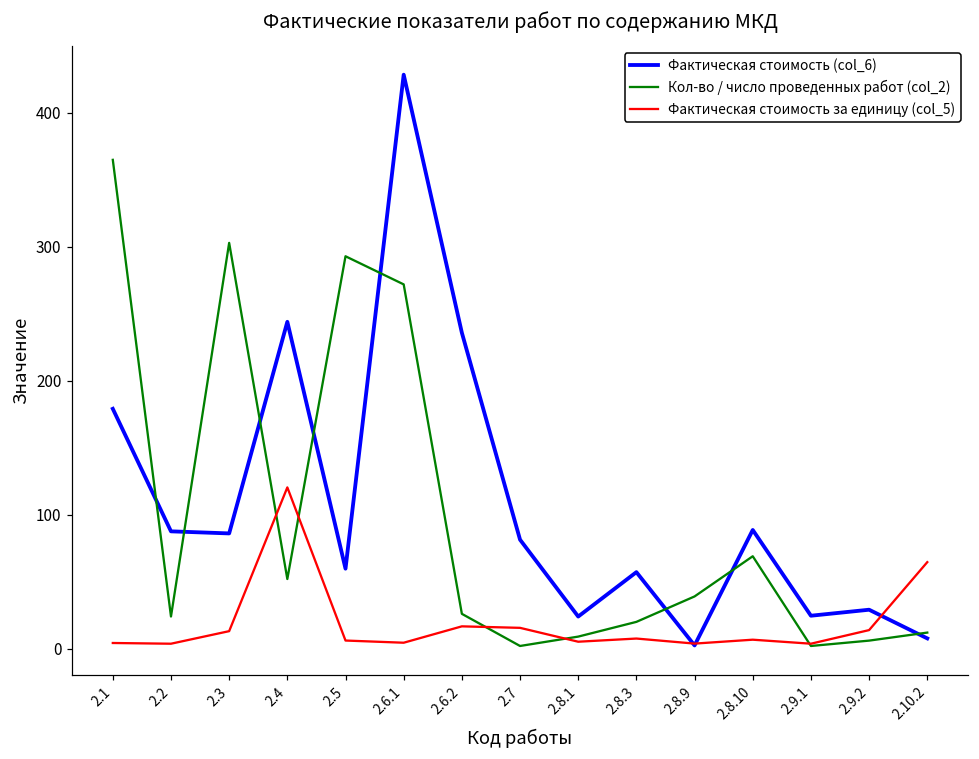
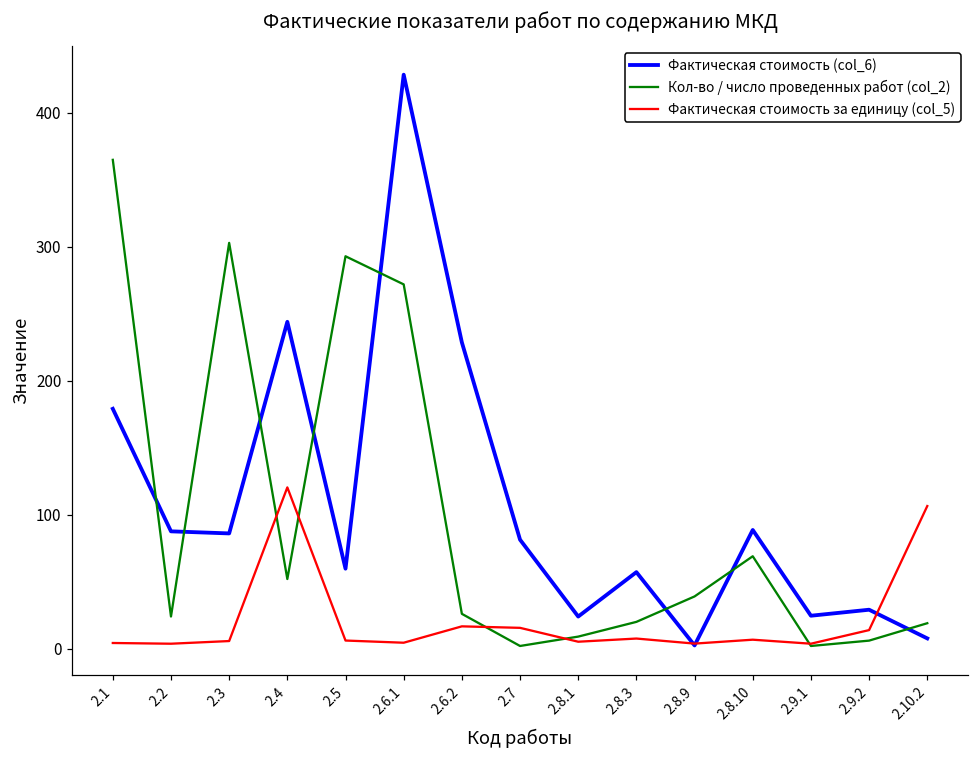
  {
    "Фактическая стоимость (col_6)": {
      "2.1": 179,
      "2.2": 88,
      "2.3": 86,
      "2.4": 244,
      "2.5": 60,
      "2.6.1": 429,
-     "2.6.2": 236,
+     "2.6.2": 229,
      "2.7": 81,
      "2.8.1": 24,
      "2.8.3": 57,
      "2.8.10": 89,
      "2.9.1": 25,
      "2.9.2": 29,
      "2.10.2": 8
    },
    "Кол-во / число проведенных работ (col_2)": {
      "2.1": 365,
      "2.2": 24,
      "2.3": 303,
      "2.4": 52,
      "2.5": 293,
      "2.6.1": 272,
      "2.6.2": 26,
      "2.7": 2,
      "2.8.1": 9,
      "2.8.3": 20,
      "2.8.9": 39,
      "2.8.10": 69,
      "2.9.2": 6,
-     "2.10.2": 12
+     "2.10.2": 19
    },
    "Фактическая стоимость за единицу (col_5)": {
      "2.1": 4,
      "2.2": 4,
-     "2.3": 13,
+     "2.3": 6,
      "2.4": 120,
      "2.5": 6,
      "2.6.1": 4,
      "2.6.2": 17,
      "2.7": 16,
      "2.8.1": 5,
      "2.8.3": 8,
      "2.8.10": 7,
      "2.9.2": 14,
-     "2.10.2": 65
+     "2.10.2": 106
    }
  }
